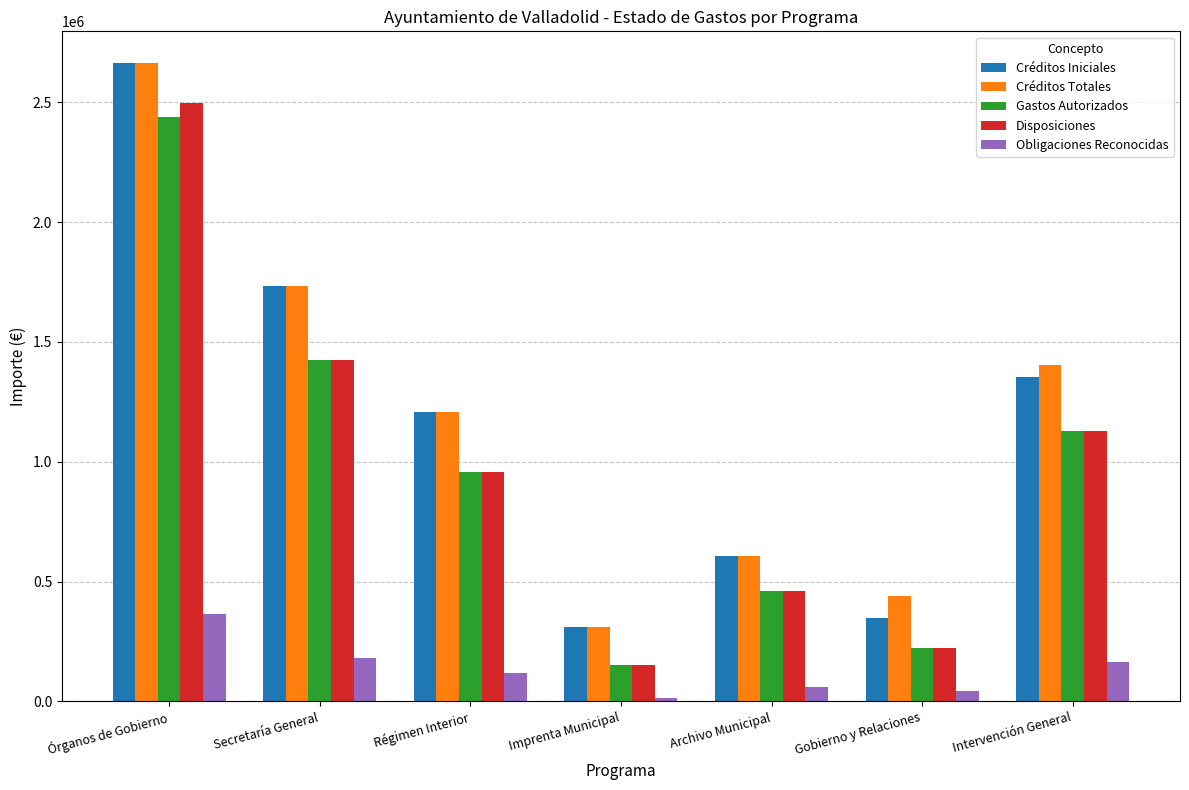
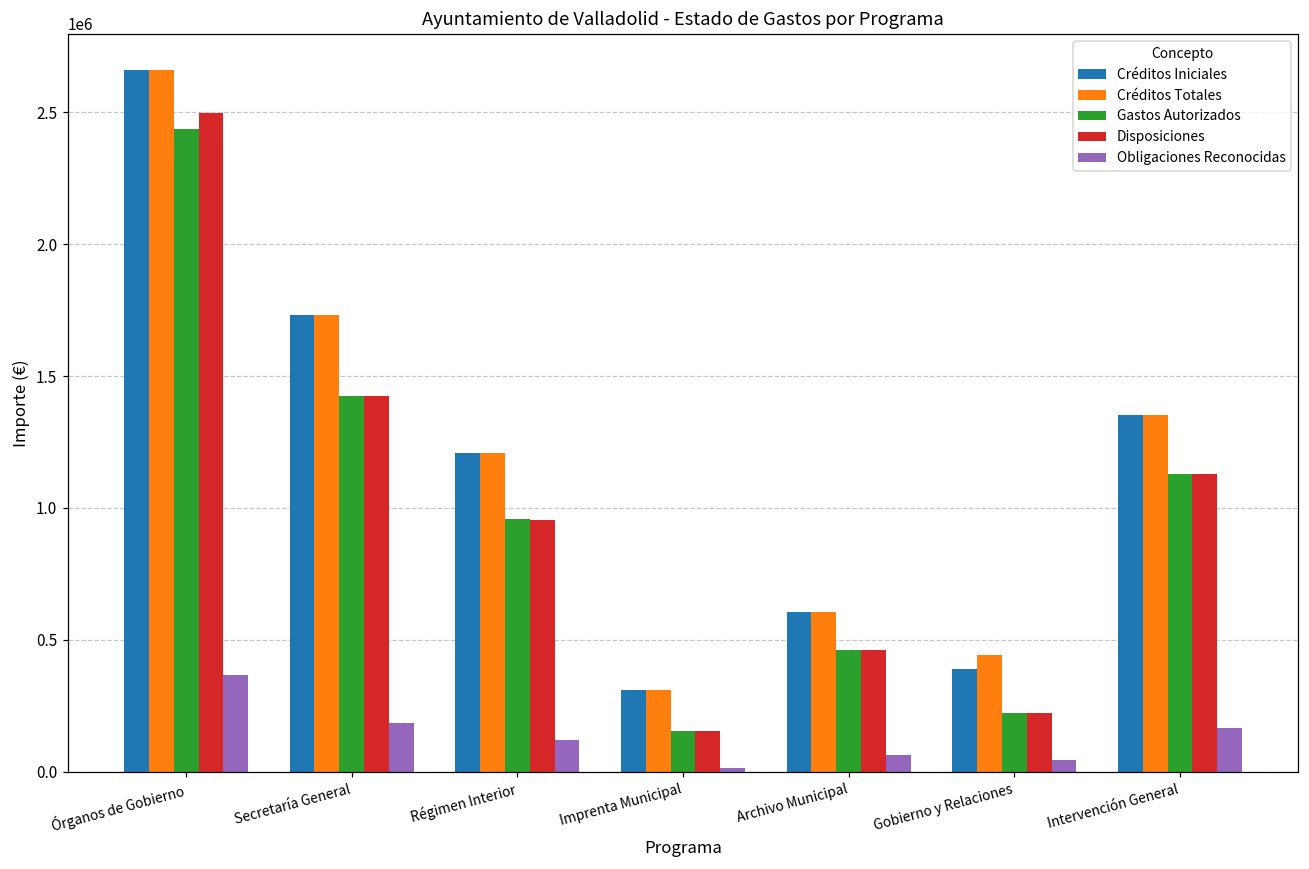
  {
    "Créditos Iniciales": {
      "Órganos de Gobierno": 2660000,
      "Secretaría General": 1730000,
      "Régimen Interior": 1210000,
      "Imprenta Municipal": 310000,
      "Archivo Municipal": 610000,
-     "Gobierno y Relaciones": 350000,
+     "Gobierno y Relaciones": 390000,
      "Intervención General": 1350000
    },
    "Créditos Totales": {
      "Órganos de Gobierno": 2660000,
      "Secretaría General": 1730000,
      "Régimen Interior": 1210000,
      "Imprenta Municipal": 310000,
      "Archivo Municipal": 610000,
      "Gobierno y Relaciones": 440000,
-     "Intervención General": 1410000
+     "Intervención General": 1350000
    },
    "Gastos Autorizados": {
      "Órganos de Gobierno": 2440000,
      "Secretaría General": 1430000,
      "Régimen Interior": 960000,
      "Imprenta Municipal": 150000,
      "Archivo Municipal": 460000,
      "Gobierno y Relaciones": 220000,
      "Intervención General": 1130000
    },
    "Disposiciones": {
      "Órganos de Gobierno": 2500000,
      "Secretaría General": 1430000,
      "Régimen Interior": 960000,
      "Imprenta Municipal": 150000,
      "Archivo Municipal": 460000,
      "Gobierno y Relaciones": 220000,
      "Intervención General": 1130000
    },
    "Obligaciones Reconocidas": {
      "Órganos de Gobierno": 360000,
      "Secretaría General": 180000,
      "Régimen Interior": 120000,
      "Imprenta Municipal": 20000,
      "Archivo Municipal": 60000,
      "Gobierno y Relaciones": 40000,
      "Intervención General": 160000
    }
  }
